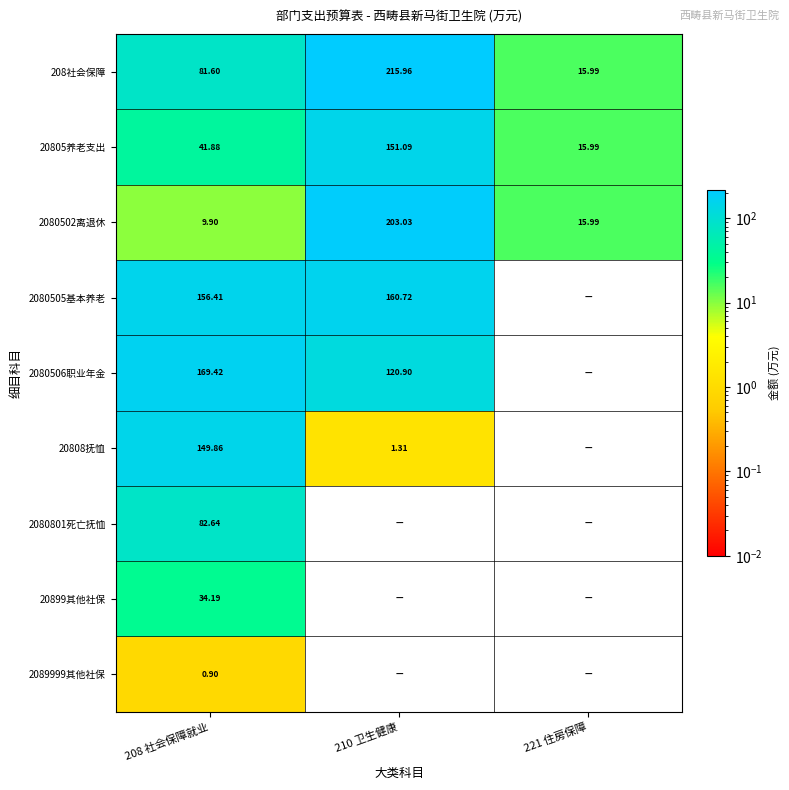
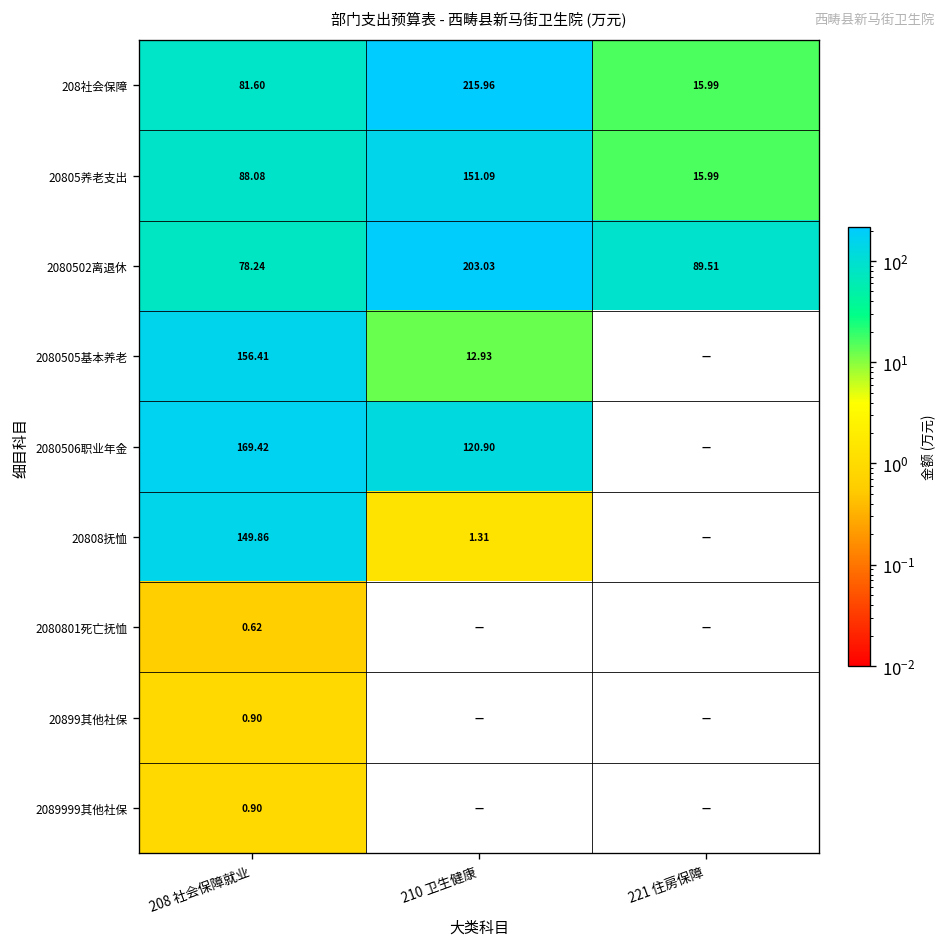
  {
    "208社会保障": {
      "208 社会保障就业": 81.60,
      "210 卫生健康": 215.96,
      "221 住房保障": 15.99
    },
    "20805养老支出": {
-     "208 社会保障就业": 41.88,
+     "208 社会保障就业": 88.08,
      "210 卫生健康": 151.09,
      "221 住房保障": 15.99
    },
    "2080502离退休": {
-     "208 社会保障就业": 9.90,
+     "208 社会保障就业": 78.24,
      "210 卫生健康": 203.03,
-     "221 住房保障": 15.99
+     "221 住房保障": 89.51
    },
    "2080505基本养老": {
      "208 社会保障就业": 156.41,
-     "210 卫生健康": 160.72
+     "210 卫生健康": 12.93
    },
    "2080506职业年金": {
      "208 社会保障就业": 169.42,
      "210 卫生健康": 120.90
    },
    "20808抚恤": {
      "208 社会保障就业": 149.86,
      "210 卫生健康": 1.31
    },
    "2080801死亡抚恤": {
-     "208 社会保障就业": 82.64
+     "208 社会保障就业": 0.62
    },
    "20899其他社保": {
-     "208 社会保障就业": 34.19
+     "208 社会保障就业": 0.90
    },
    "2089999其他社保": {
      "208 社会保障就业": 0.90
    }
  }
